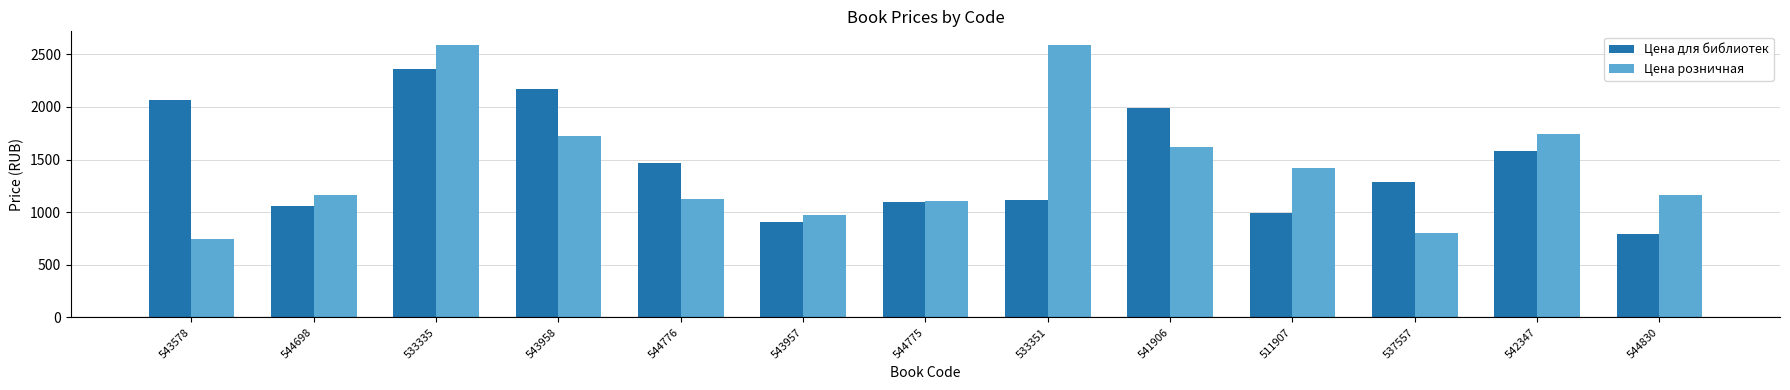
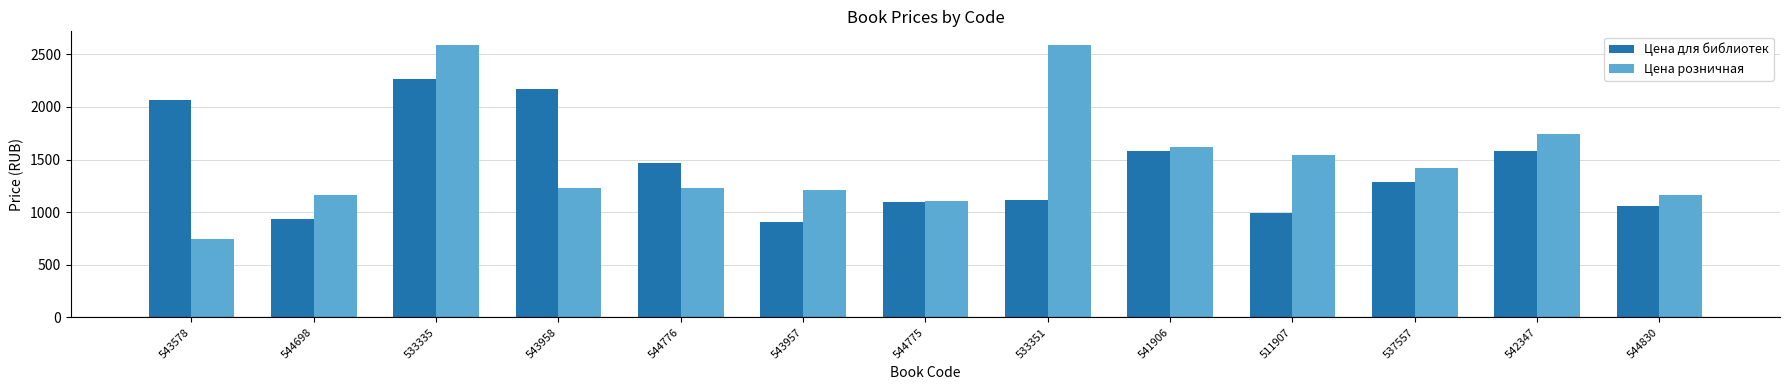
  {
    "Цена для библиотек": {
      "543578": 2070,
-     "544698": 1060,
-     "533335": 2360,
+     "544698": 930,
+     "533335": 2260,
      "543958": 2170,
      "544776": 1470,
      "543957": 900,
      "544775": 1100,
      "533351": 1110,
-     "541906": 1990,
+     "541906": 1580,
      "511907": 990,
      "537557": 1290,
      "542347": 1580,
-     "544830": 790
+     "544830": 1060
    },
    "Цена розничная": {
      "543578": 750,
      "544698": 1160,
      "533335": 2590,
-     "543958": 1720,
-     "544776": 1120,
-     "543957": 970,
+     "543958": 1230,
+     "544776": 1230,
+     "543957": 1210,
      "544775": 1110,
      "533351": 2590,
      "541906": 1620,
-     "511907": 1420,
-     "537557": 800,
+     "511907": 1540,
+     "537557": 1420,
      "542347": 1740,
      "544830": 1160
    }
  }
